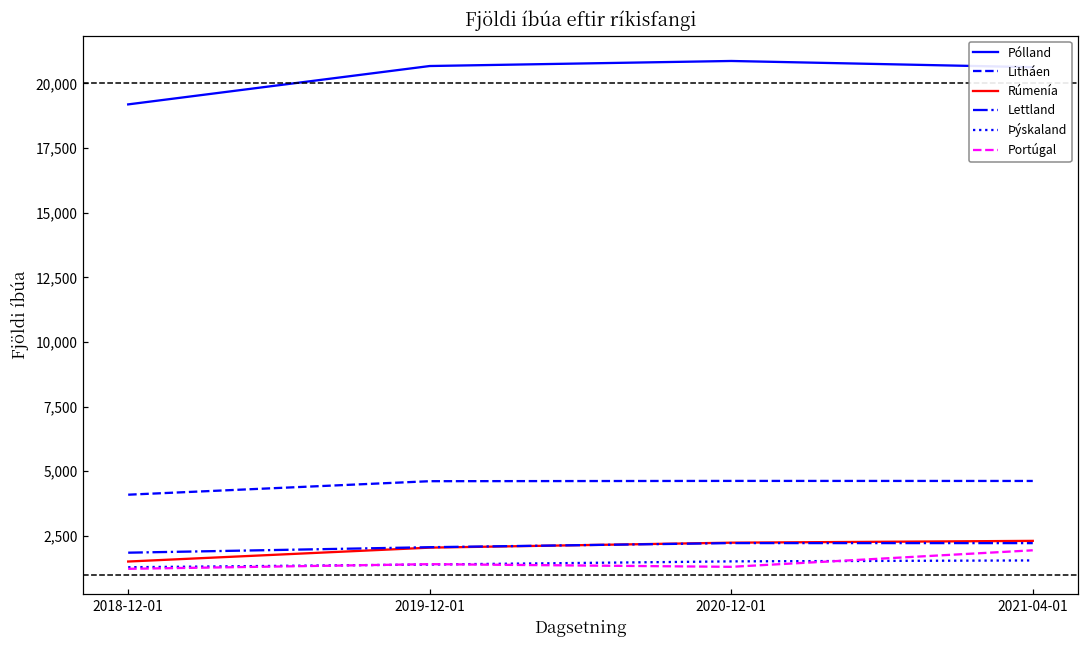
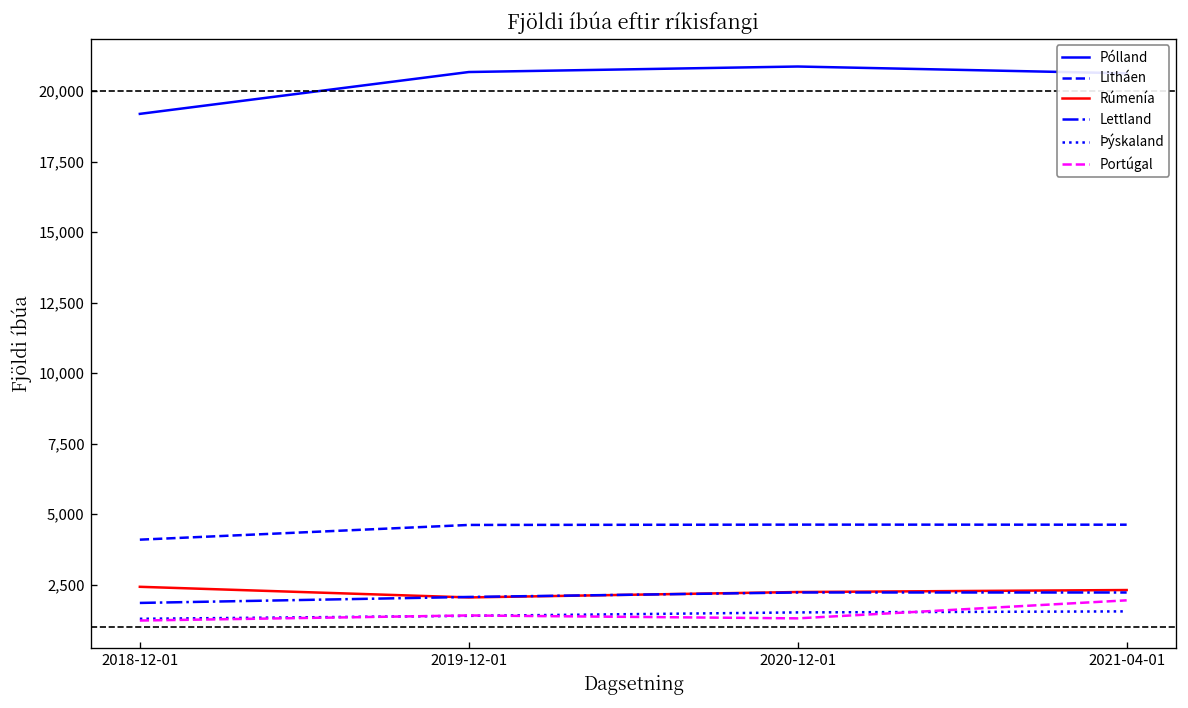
  {
    "Rúmenía": {
-     "2018-12-01": "1,500"
+     "2018-12-01": "2,400"
    },
    "Portúgal": {
      "2020-12-01": "1,300",
      "2021-04-01": "1,900"
    }
  }
